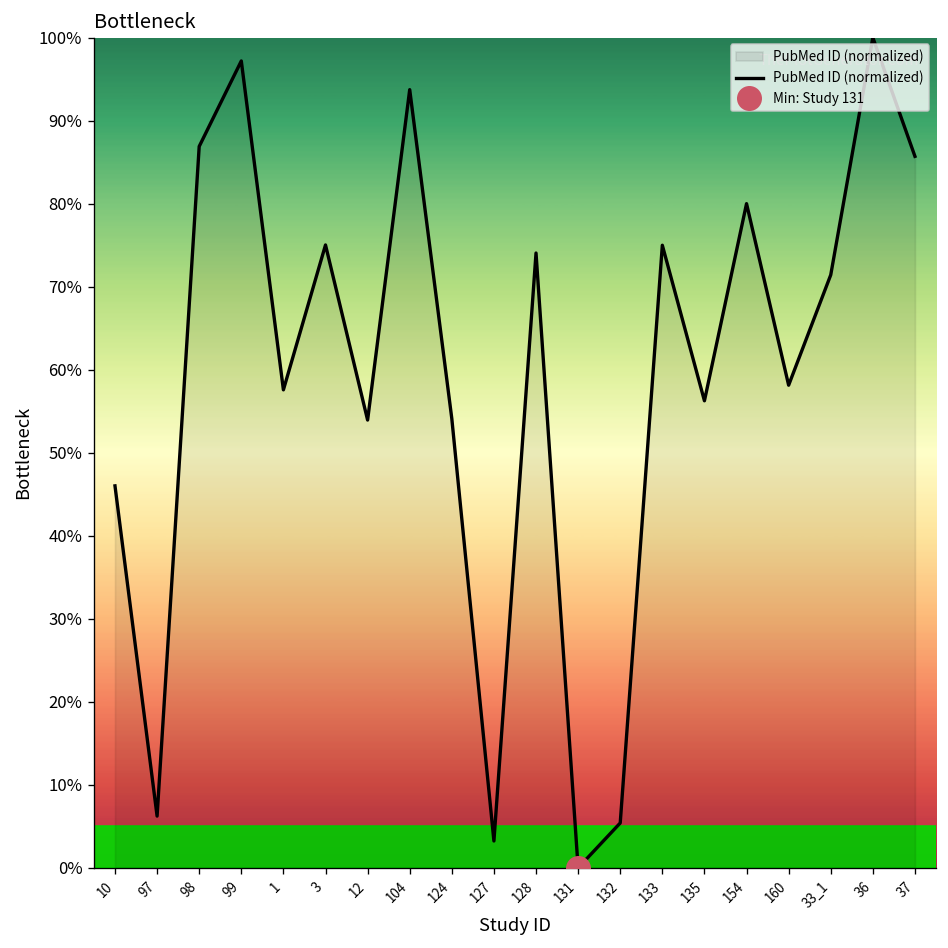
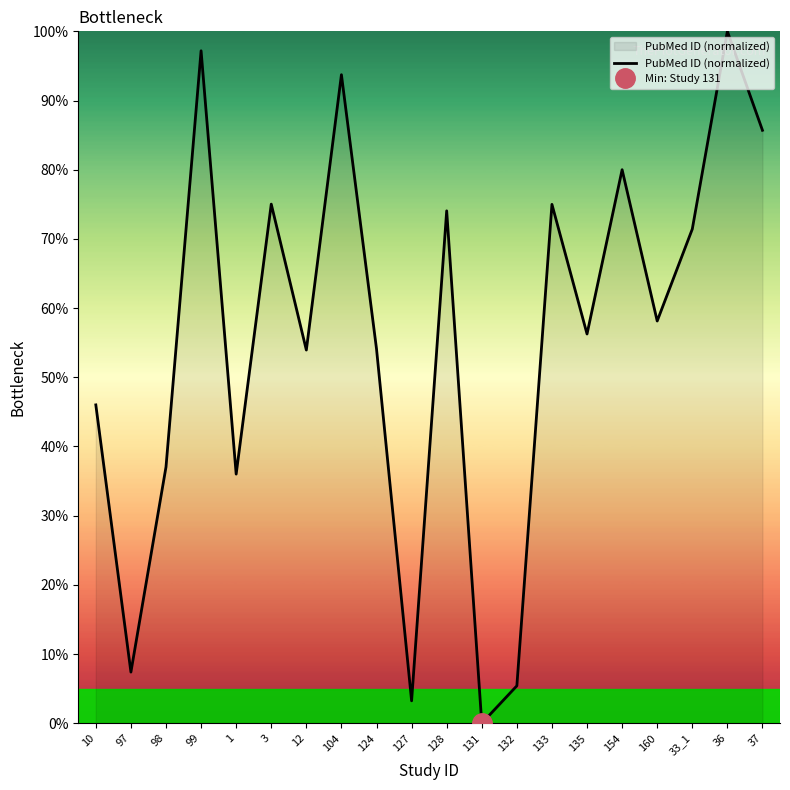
  {
    "PubMed ID (normalized)": {
      "10": "46%",
-     "97": "6%",
-     "98": "87%",
+     "97": "7%",
+     "98": "37%",
      "99": "97%",
-     "1": "58%",
+     "1": "36%",
      "3": "75%",
      "12": "54%",
      "104": "94%",
      "124": "54%",
      "128": "74%",
      "132": "5%",
      "133": "75%",
      "135": "56%",
      "154": "80%",
      "160": "58%",
      "33_1": "71%",
      "36": "100%",
      "37": "86%"
    }
  }
